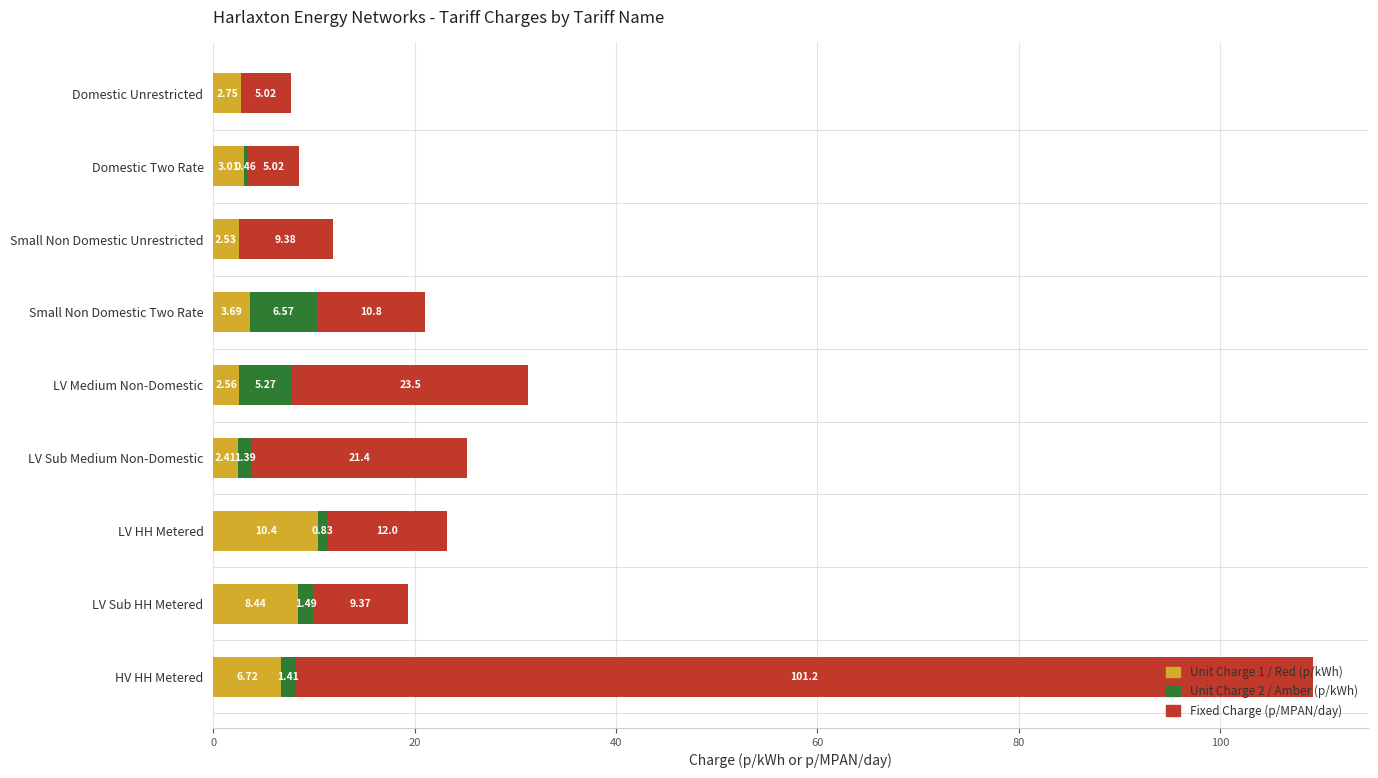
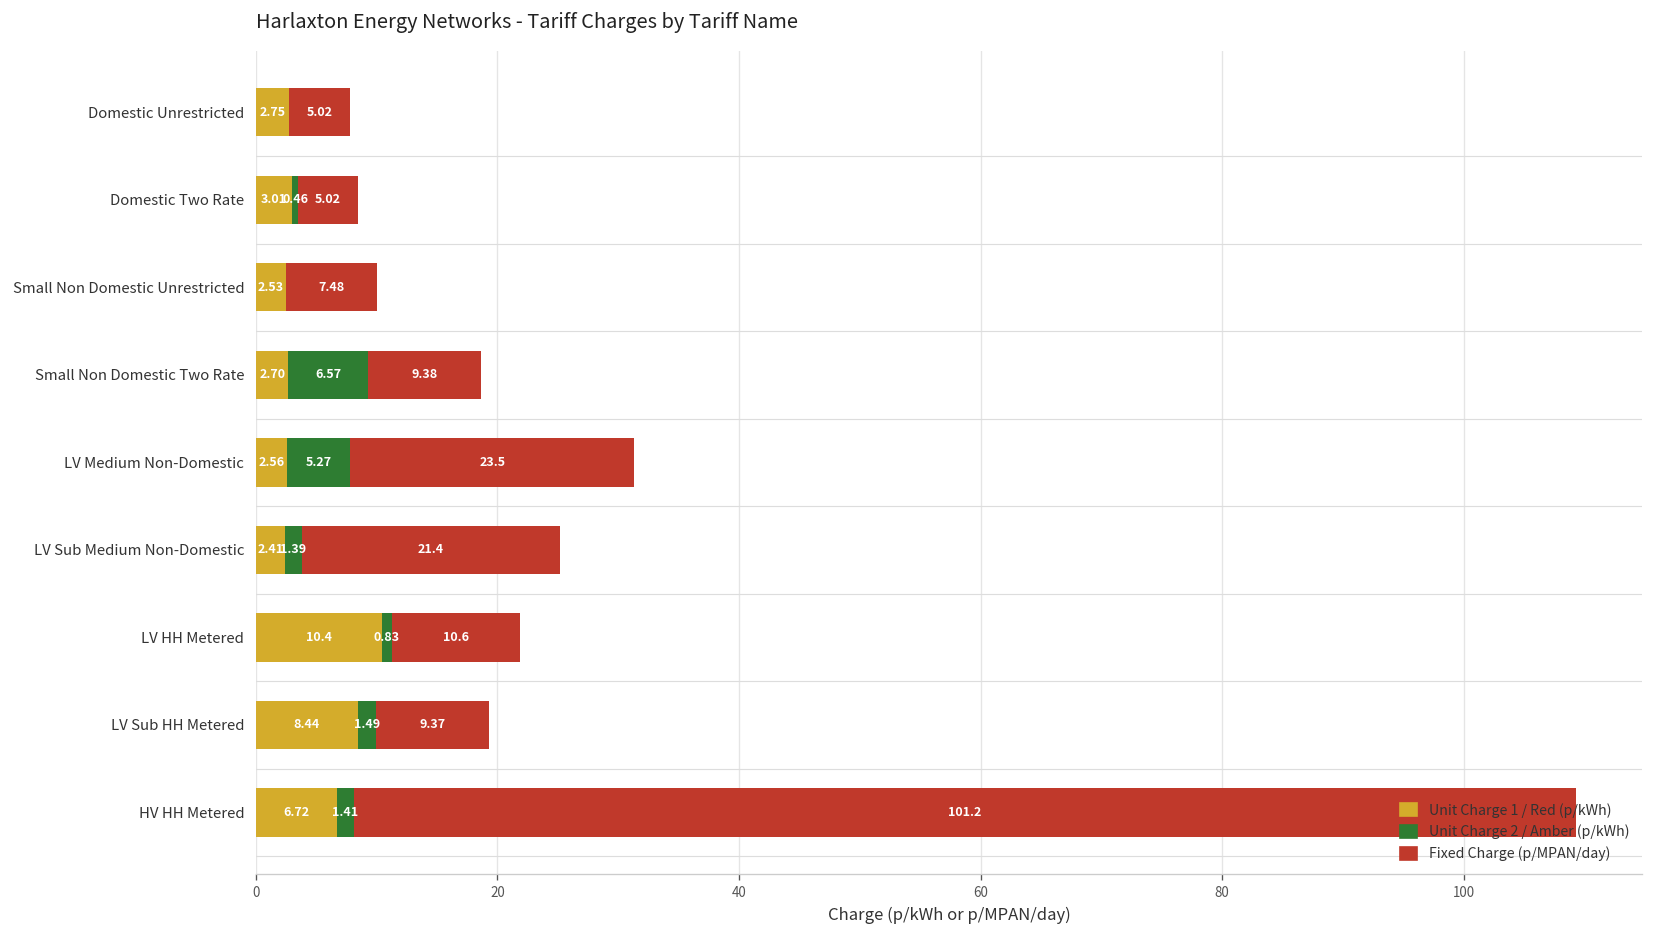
  {
    "Unit Charge 1 / Red (p/kWh)": {
      "Domestic Unrestricted": 2.75,
      "Small Non Domestic Unrestricted": 2.53,
-     "Small Non Domestic Two Rate": 3.69,
+     "Small Non Domestic Two Rate": 2.70,
      "LV Medium Non-Domestic": 2.56,
      "LV Sub Medium Non-Domestic": 2.41,
      "LV HH Metered": 10.4,
      "LV Sub HH Metered": 8.44,
      "HV HH Metered": 6.72
    },
    "Unit Charge 2 / Amber (p/kWh)": {
      "Small Non Domestic Two Rate": 6.57,
      "LV Medium Non-Domestic": 5.27,
      "LV Sub Medium Non-Domestic": 1.39,
      "LV HH Metered": 0.83,
      "LV Sub HH Metered": 1.49,
      "HV HH Metered": 1.41
    },
    "Fixed Charge (p/MPAN/day)": {
      "Domestic Unrestricted": 5.02,
      "Domestic Two Rate": 5.02,
-     "Small Non Domestic Unrestricted": 9.38,
-     "Small Non Domestic Two Rate": 10.8,
+     "Small Non Domestic Unrestricted": 7.48,
+     "Small Non Domestic Two Rate": 9.38,
      "LV Medium Non-Domestic": 23.5,
      "LV Sub Medium Non-Domestic": 21.4,
-     "LV HH Metered": 12.0,
+     "LV HH Metered": 10.6,
      "LV Sub HH Metered": 9.37,
      "HV HH Metered": 101.2
    }
  }
